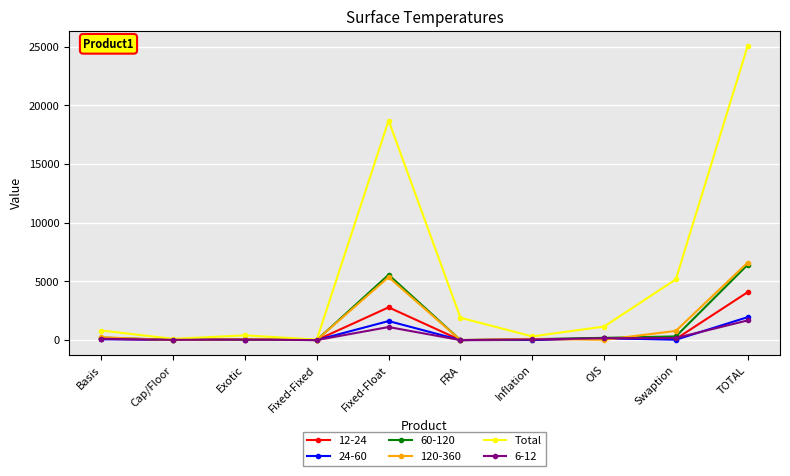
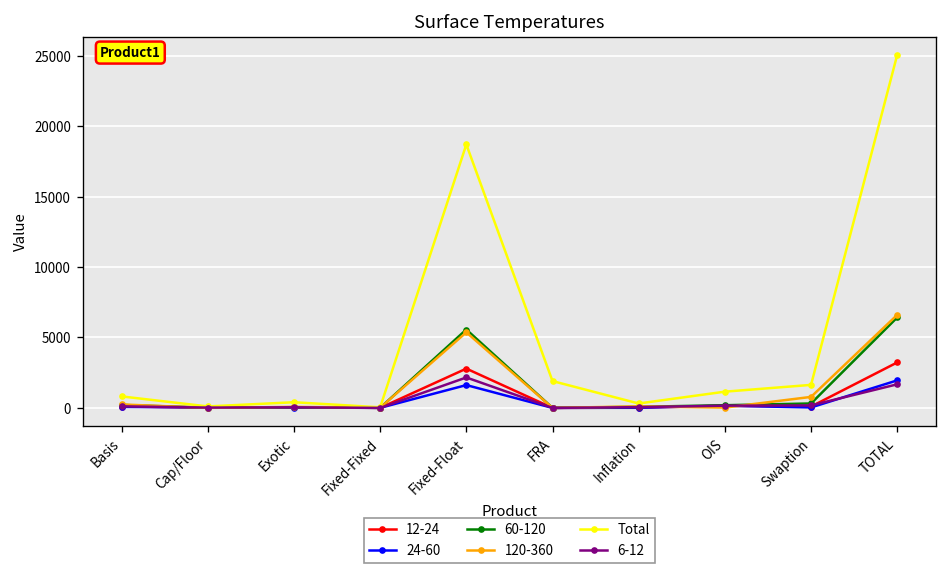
  {
    "12-24": {
      "Fixed-Float": 2800,
-     "TOTAL": 4100
+     "TOTAL": 3200
    },
    "24-60": {
      "Fixed-Float": 1600,
      "TOTAL": 2000
    },
    "120-360": {
      "Swaption": 800
    },
    "Total": {
      "Basis": 800,
      "Exotic": 400,
      "Fixed-Float": 18700,
      "FRA": 1900,
      "OIS": 1200,
-     "Swaption": 5200,
+     "Swaption": 1600,
      "TOTAL": 25100
    },
    "6-12": {
-     "Fixed-Float": 1100,
+     "Fixed-Float": 2200,
      "TOTAL": 1700
    }
  }
